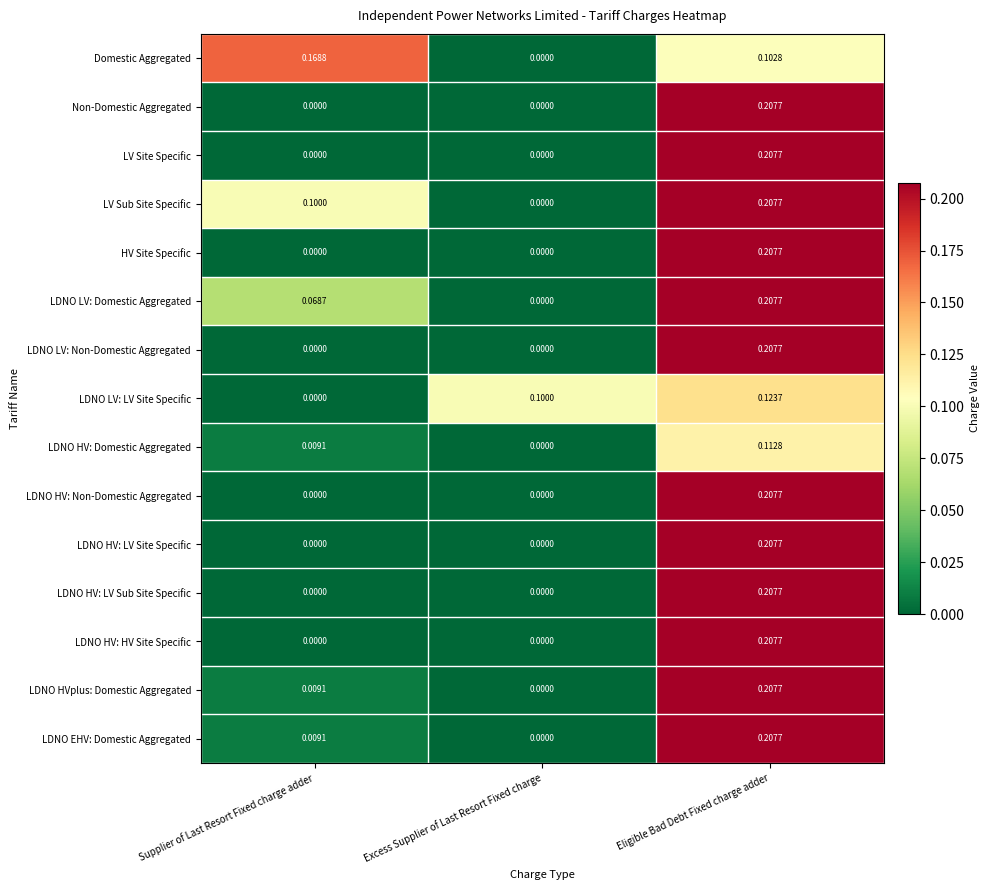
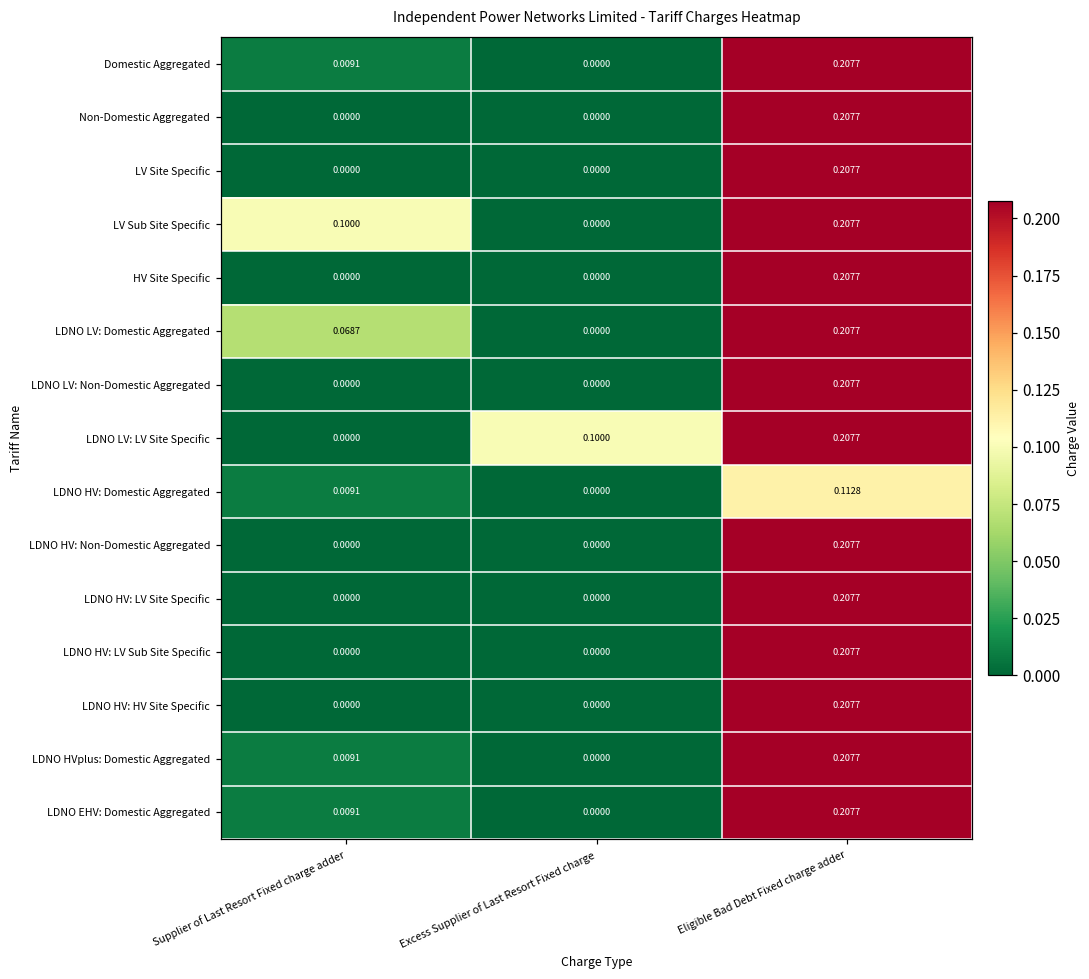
  {
    "Domestic Aggregated": {
-     "Supplier of Last Resort Fixed charge adder": 0.1688,
+     "Supplier of Last Resort Fixed charge adder": 0.0091,
      "Excess Supplier of Last Resort Fixed charge": 0.0000,
-     "Eligible Bad Debt Fixed charge adder": 0.1028
+     "Eligible Bad Debt Fixed charge adder": 0.2077
    },
    "Non-Domestic Aggregated": {
      "Supplier of Last Resort Fixed charge adder": 0.0000,
      "Excess Supplier of Last Resort Fixed charge": 0.0000,
      "Eligible Bad Debt Fixed charge adder": 0.2077
    },
    "LV Site Specific": {
      "Supplier of Last Resort Fixed charge adder": 0.0000,
      "Excess Supplier of Last Resort Fixed charge": 0.0000,
      "Eligible Bad Debt Fixed charge adder": 0.2077
    },
    "LV Sub Site Specific": {
      "Supplier of Last Resort Fixed charge adder": 0.1000,
      "Excess Supplier of Last Resort Fixed charge": 0.0000,
      "Eligible Bad Debt Fixed charge adder": 0.2077
    },
    "HV Site Specific": {
      "Supplier of Last Resort Fixed charge adder": 0.0000,
      "Excess Supplier of Last Resort Fixed charge": 0.0000,
      "Eligible Bad Debt Fixed charge adder": 0.2077
    },
    "LDNO LV: Domestic Aggregated": {
      "Supplier of Last Resort Fixed charge adder": 0.0687,
      "Excess Supplier of Last Resort Fixed charge": 0.0000,
      "Eligible Bad Debt Fixed charge adder": 0.2077
    },
    "LDNO LV: Non-Domestic Aggregated": {
      "Supplier of Last Resort Fixed charge adder": 0.0000,
      "Excess Supplier of Last Resort Fixed charge": 0.0000,
      "Eligible Bad Debt Fixed charge adder": 0.2077
    },
    "LDNO LV: LV Site Specific": {
      "Supplier of Last Resort Fixed charge adder": 0.0000,
      "Excess Supplier of Last Resort Fixed charge": 0.1000,
-     "Eligible Bad Debt Fixed charge adder": 0.1237
+     "Eligible Bad Debt Fixed charge adder": 0.2077
    },
    "LDNO HV: Domestic Aggregated": {
      "Supplier of Last Resort Fixed charge adder": 0.0091,
      "Excess Supplier of Last Resort Fixed charge": 0.0000,
      "Eligible Bad Debt Fixed charge adder": 0.1128
    },
    "LDNO HV: Non-Domestic Aggregated": {
      "Supplier of Last Resort Fixed charge adder": 0.0000,
      "Excess Supplier of Last Resort Fixed charge": 0.0000,
      "Eligible Bad Debt Fixed charge adder": 0.2077
    },
    "LDNO HV: LV Site Specific": {
      "Supplier of Last Resort Fixed charge adder": 0.0000,
      "Excess Supplier of Last Resort Fixed charge": 0.0000,
      "Eligible Bad Debt Fixed charge adder": 0.2077
    },
    "LDNO HV: LV Sub Site Specific": {
      "Supplier of Last Resort Fixed charge adder": 0.0000,
      "Excess Supplier of Last Resort Fixed charge": 0.0000,
      "Eligible Bad Debt Fixed charge adder": 0.2077
    },
    "LDNO HV: HV Site Specific": {
      "Supplier of Last Resort Fixed charge adder": 0.0000,
      "Excess Supplier of Last Resort Fixed charge": 0.0000,
      "Eligible Bad Debt Fixed charge adder": 0.2077
    },
    "LDNO HVplus: Domestic Aggregated": {
      "Supplier of Last Resort Fixed charge adder": 0.0091,
      "Excess Supplier of Last Resort Fixed charge": 0.0000,
      "Eligible Bad Debt Fixed charge adder": 0.2077
    },
    "LDNO EHV: Domestic Aggregated": {
      "Supplier of Last Resort Fixed charge adder": 0.0091,
      "Excess Supplier of Last Resort Fixed charge": 0.0000,
      "Eligible Bad Debt Fixed charge adder": 0.2077
    }
  }
